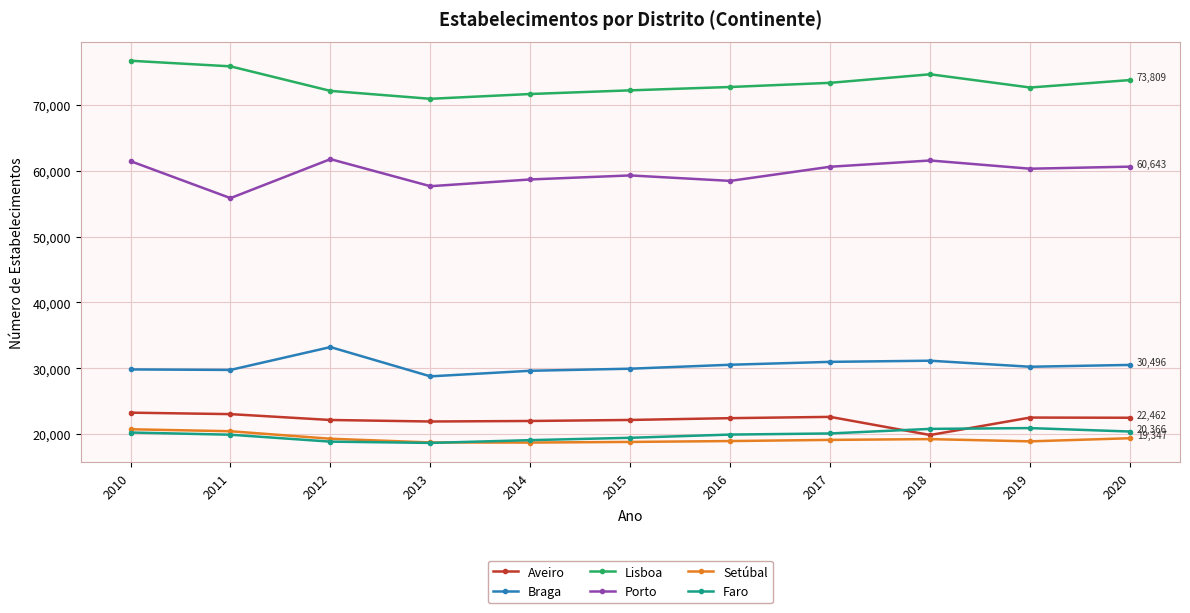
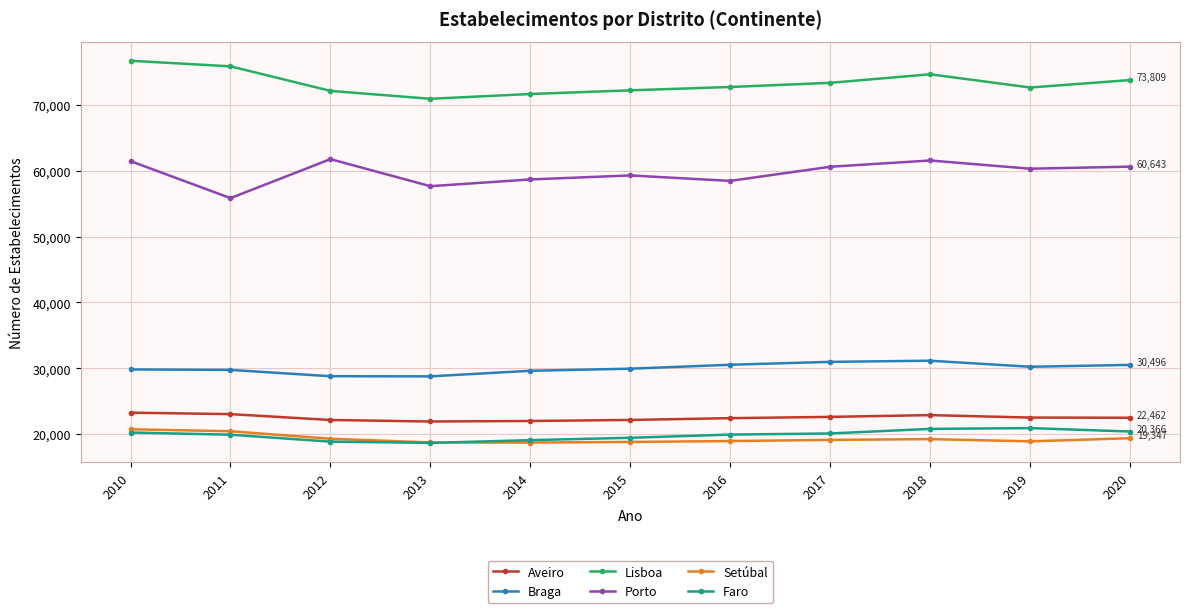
  {
    "Aveiro": {
      "2010": "23,000",
      "2011": "23,000",
      "2012": "22,000",
      "2013": "22,000",
      "2014": "22,000",
      "2015": "22,000",
      "2016": "22,000",
      "2017": "23,000",
-     "2018": "20,000",
+     "2018": "23,000",
      "2019": "22,000"
    },
    "Braga": {
      "2010": "30,000",
      "2011": "30,000",
-     "2012": "33,000",
+     "2012": "29,000",
      "2013": "29,000",
      "2014": "30,000",
      "2015": "30,000",
      "2016": "31,000",
      "2017": "31,000",
      "2018": "31,000",
      "2019": "30,000"
    },
    "Porto": {
      "2020": "60,643"
    },
    "Setúbal": {
      "2010": "21,000",
      "2011": "20,000",
      "2012": "19,000",
      "2015": "19,000",
      "2016": "19,000",
      "2017": "19,000",
      "2018": "19,000",
      "2019": "19,000"
    }
  }
